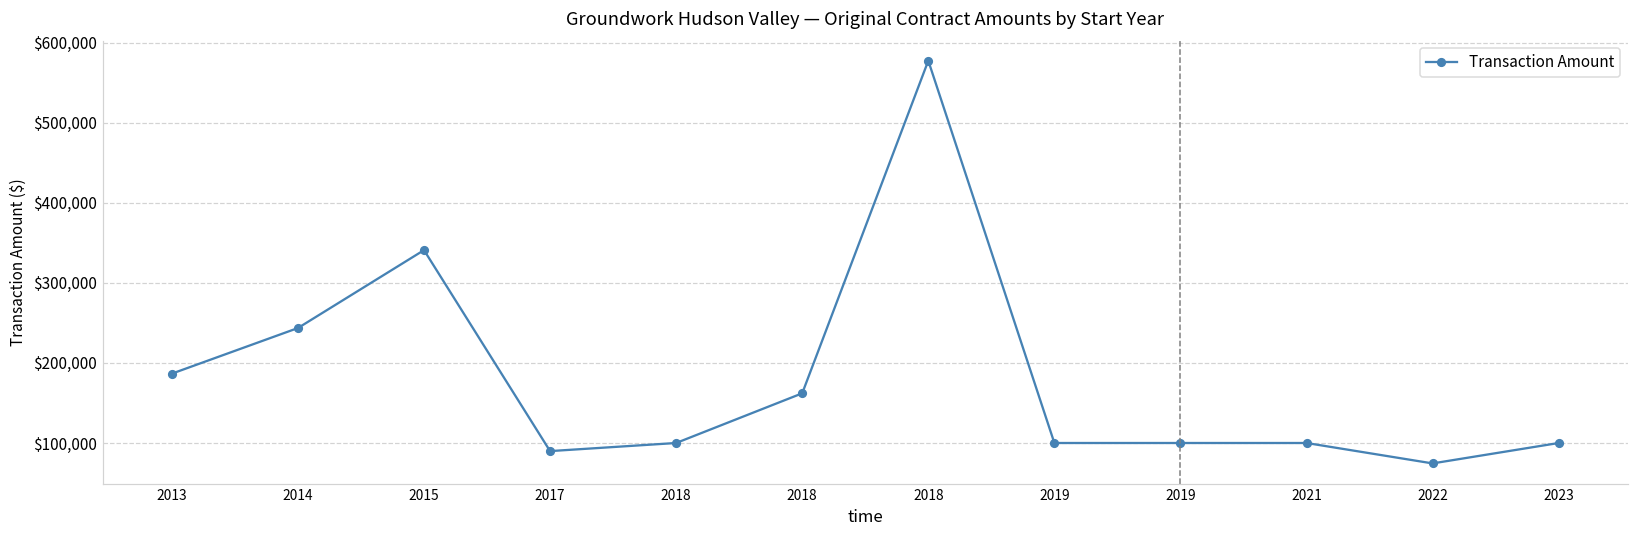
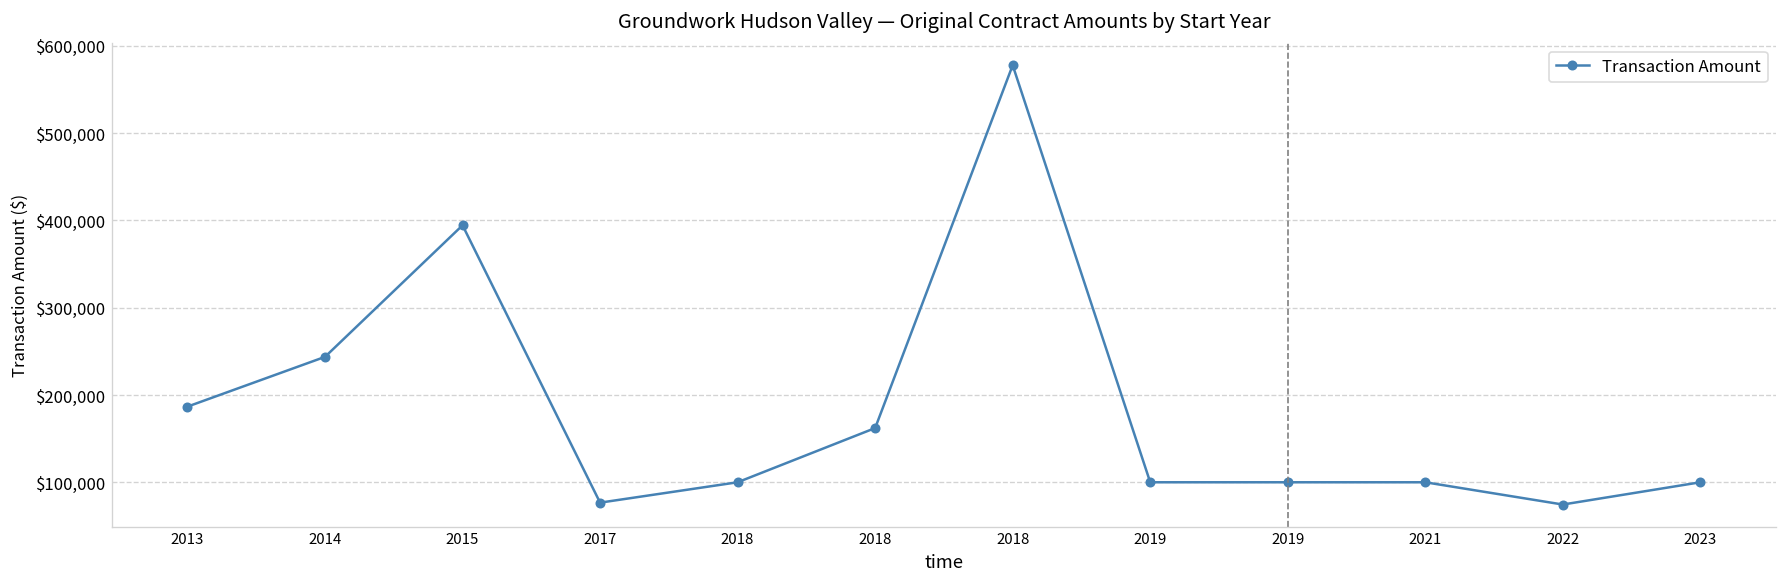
  {
    "2013": "$190,000",
    "2014": "$240,000",
-   "2015": "$340,000",
-   "2017": "$90,000",
+   "2015": "$390,000",
+   "2017": "$80,000",
    "2021": "$100,000",
    "2022": "$70,000",
    "2023": "$100,000"
  }
